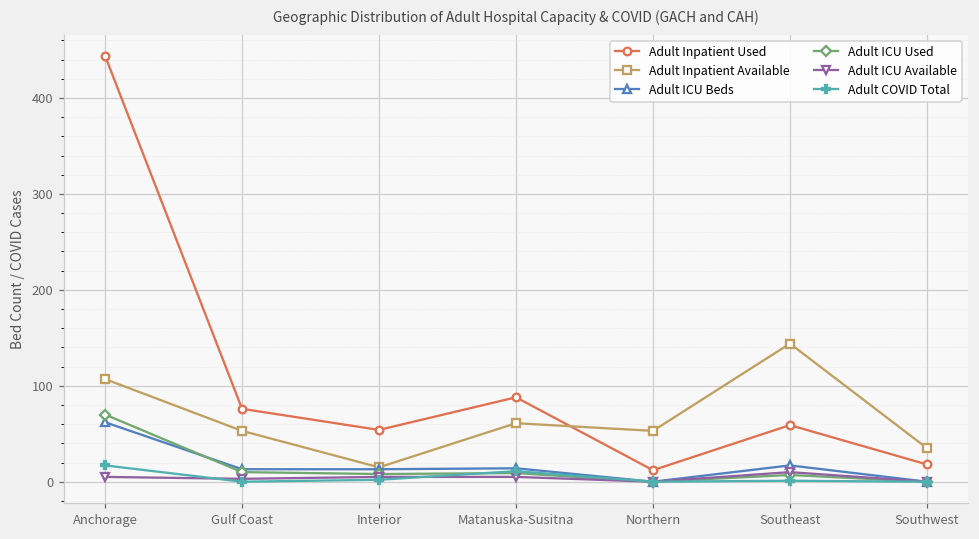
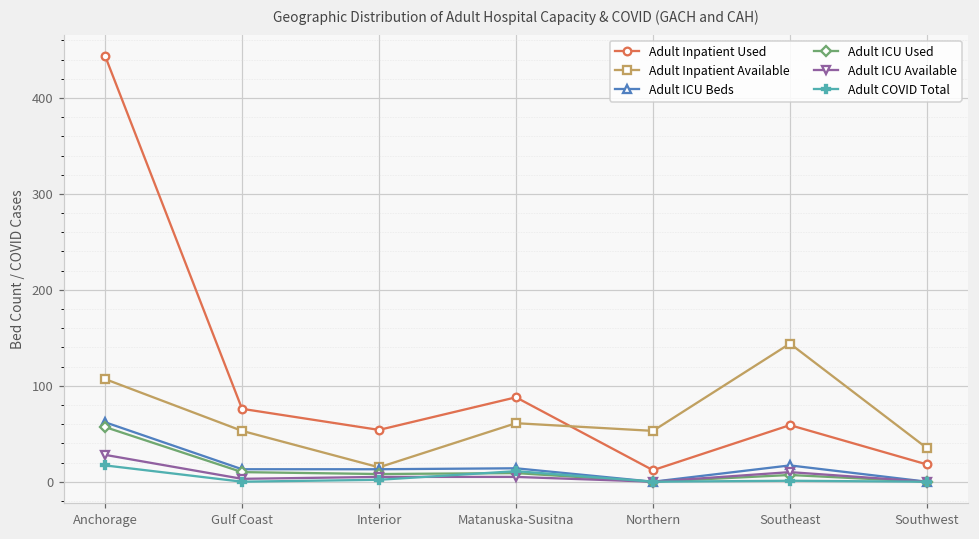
  {
    "Adult ICU Used": {
-     "Anchorage": 70,
+     "Anchorage": 60,
      "Gulf Coast": 10,
      "Interior": 10,
      "Southeast": 10
    },
    "Adult ICU Available": {
-     "Anchorage": 10,
+     "Anchorage": 30,
      "Gulf Coast": 0,
      "Interior": 10,
      "Matanuska-Susitna": 10,
      "Southeast": 10
    }
  }
